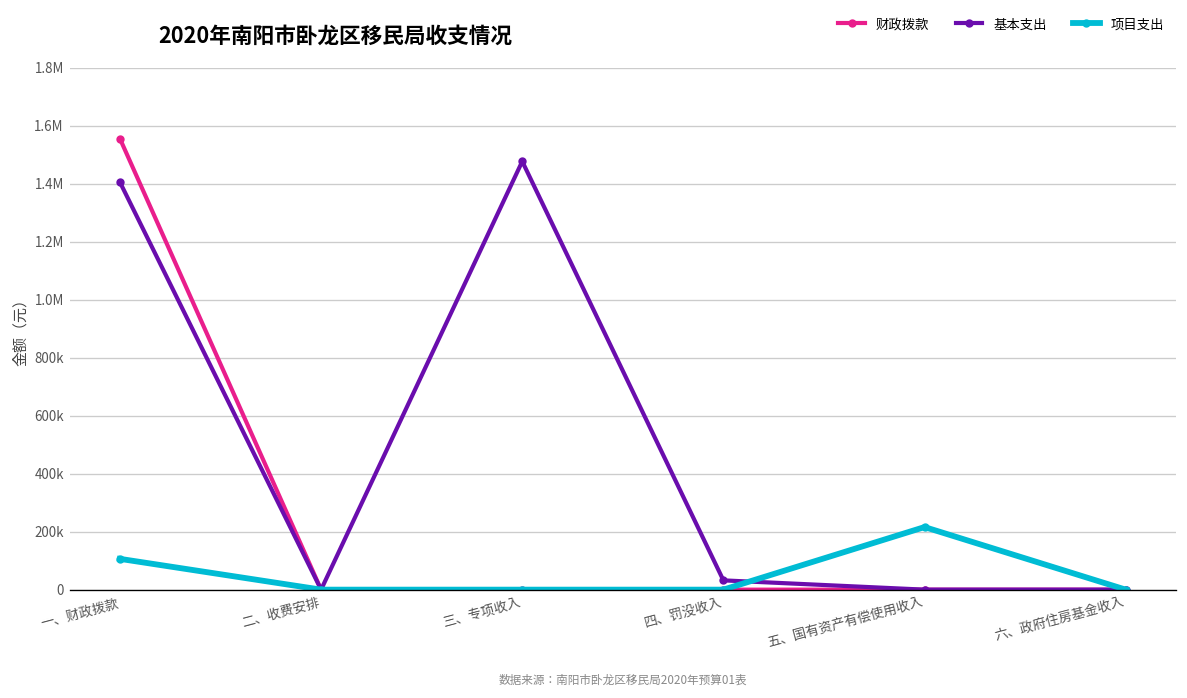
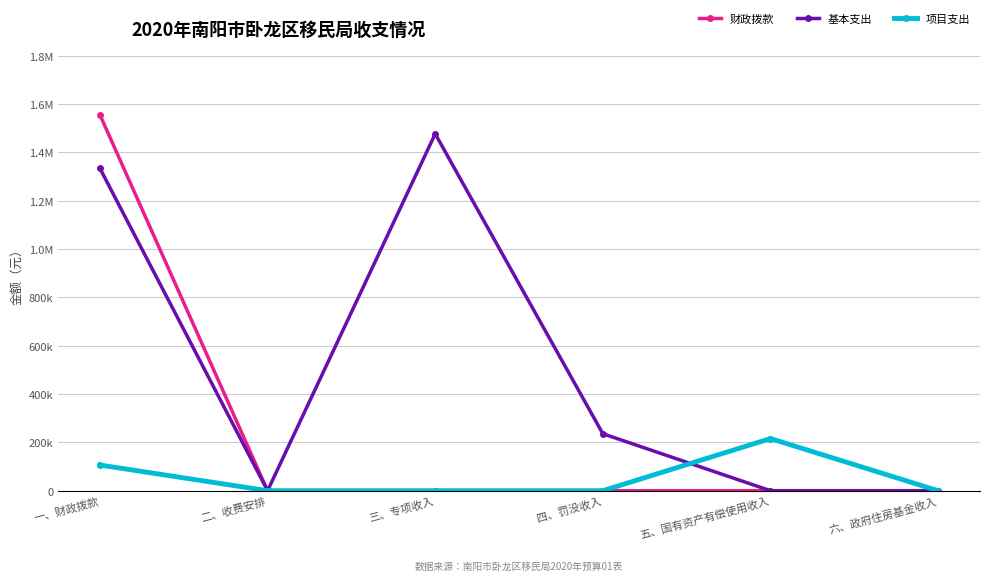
  {
    "财政拨款": {
      "一、财政拨款": 1560000
    },
    "基本支出": {
-     "一、财政拨款": 1410000,
+     "一、财政拨款": 1330000,
      "三、专项收入": 1480000,
-     "四、罚没收入": 30000
+     "四、罚没收入": 240000
    },
    "项目支出": {
      "一、财政拨款": 110000,
      "五、国有资产有偿使用收入": 220000
    }
  }
